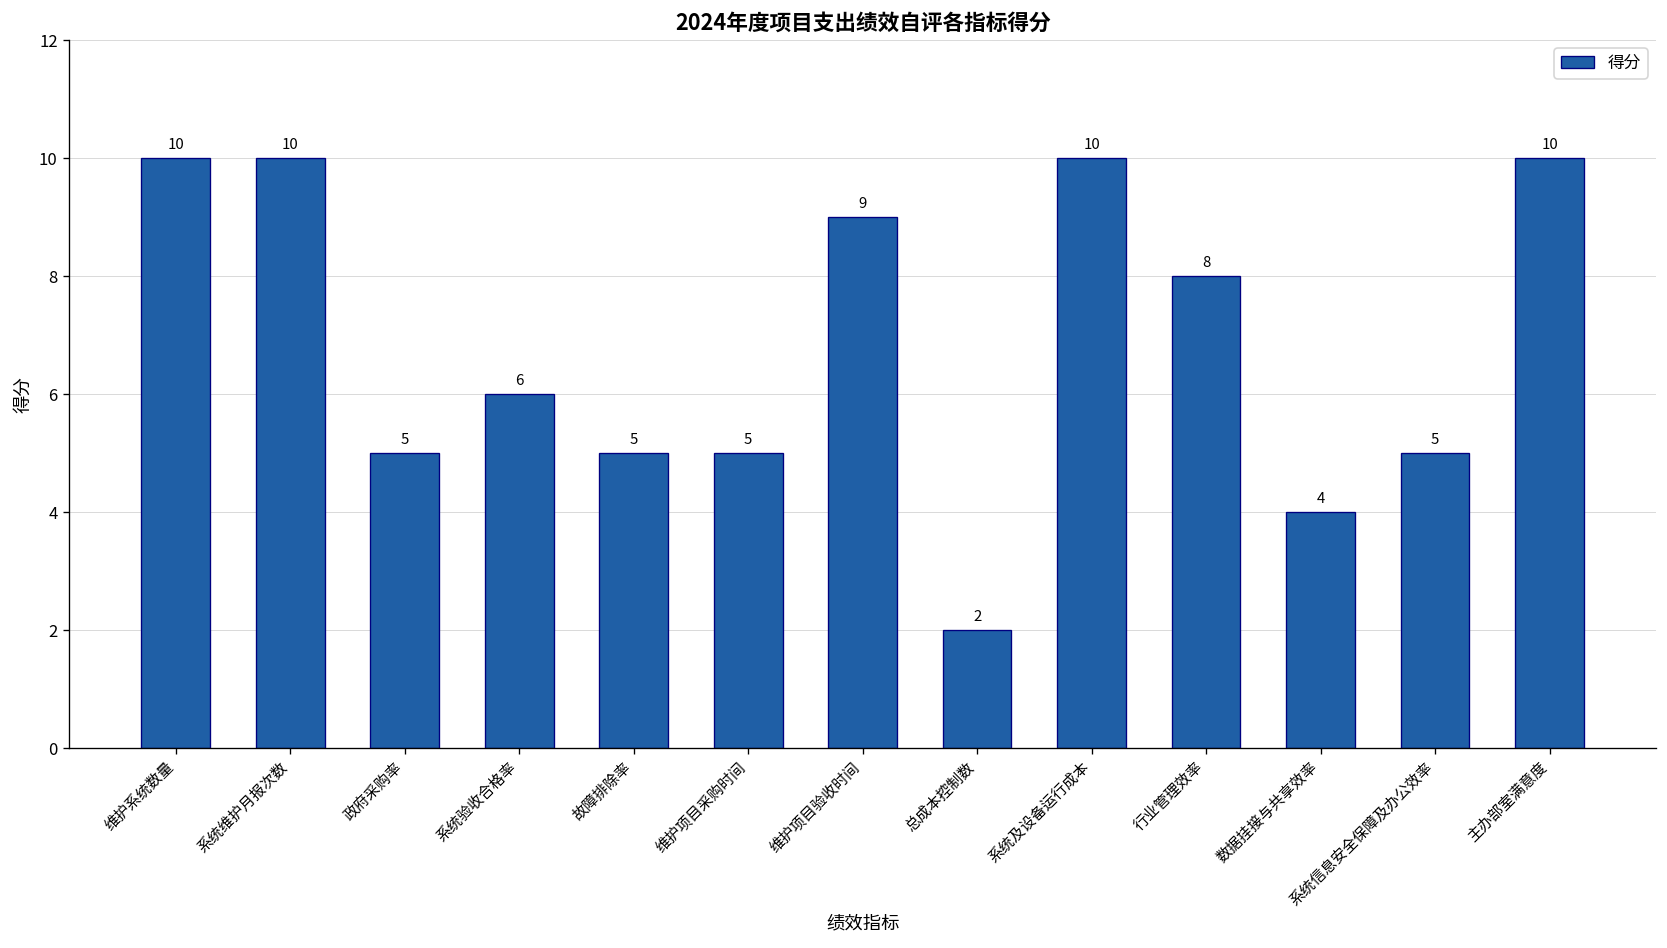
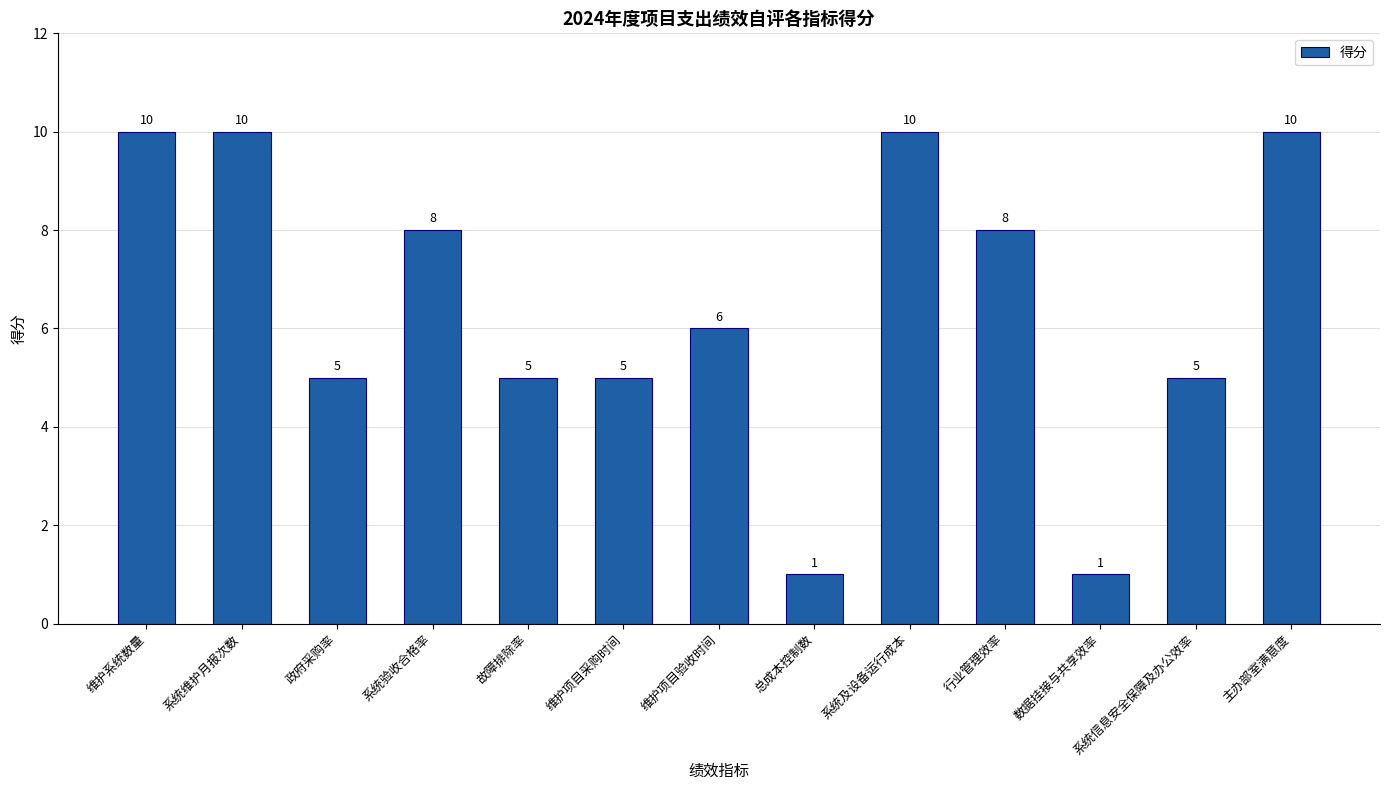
  {
    "维护系统数量": 10,
    "系统维护月报次数": 10,
    "政府采购率": 5,
-   "系统验收合格率": 6,
+   "系统验收合格率": 8,
    "故障排除率": 5,
    "维护项目采购时间": 5,
-   "维护项目验收时间": 9,
-   "总成本控制数": 2,
+   "维护项目验收时间": 6,
+   "总成本控制数": 1,
    "系统及设备运行成本": 10,
    "行业管理效率": 8,
-   "数据挂接与共享效率": 4,
+   "数据挂接与共享效率": 1,
    "系统信息安全保障及办公效率": 5,
    "主办部室满意度": 10
  }
